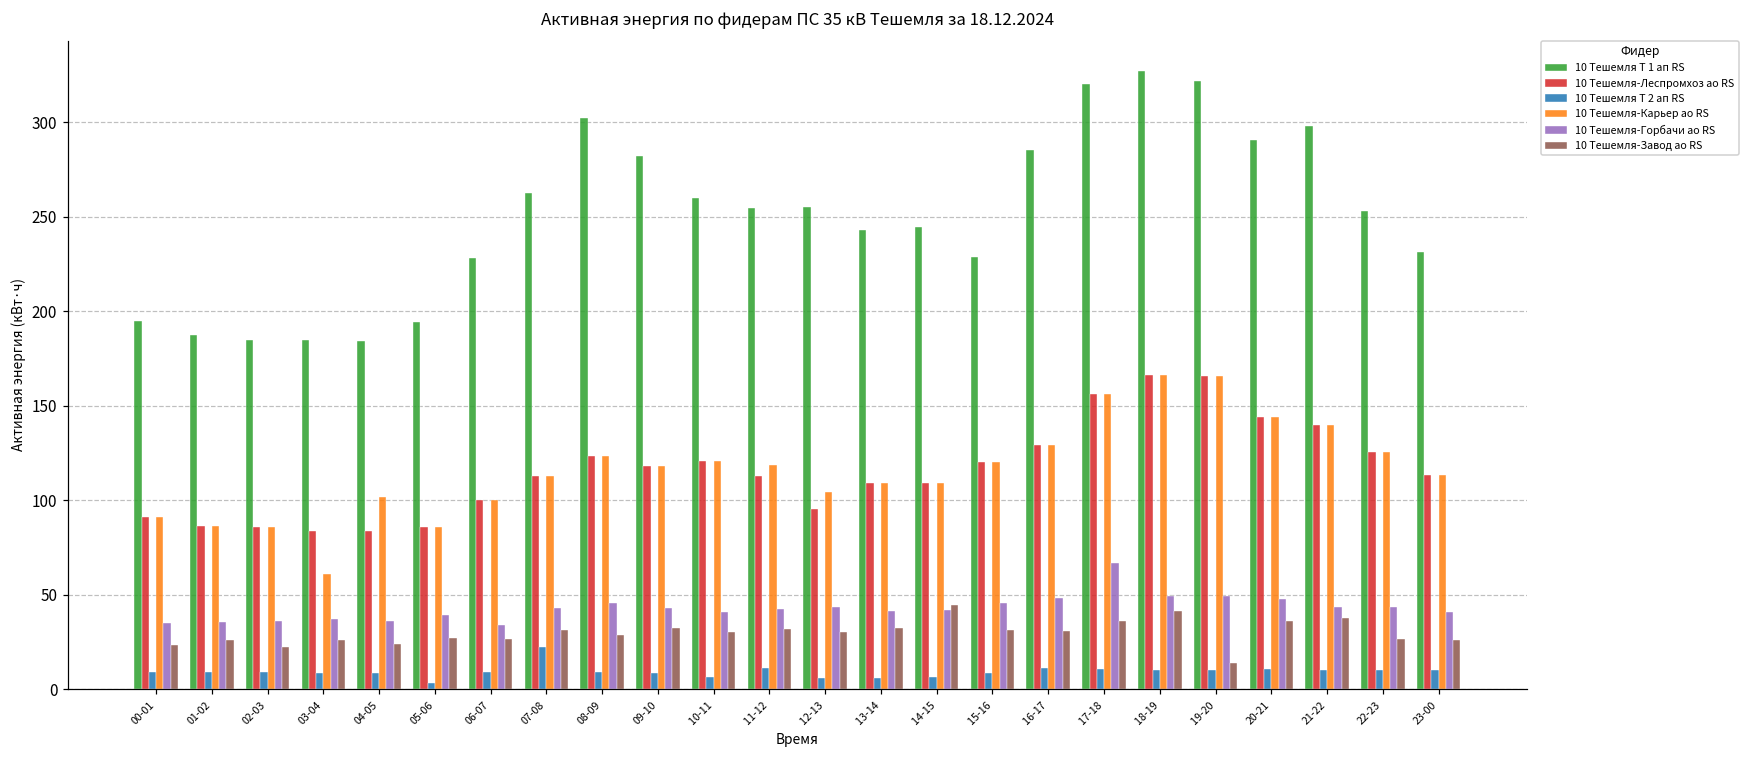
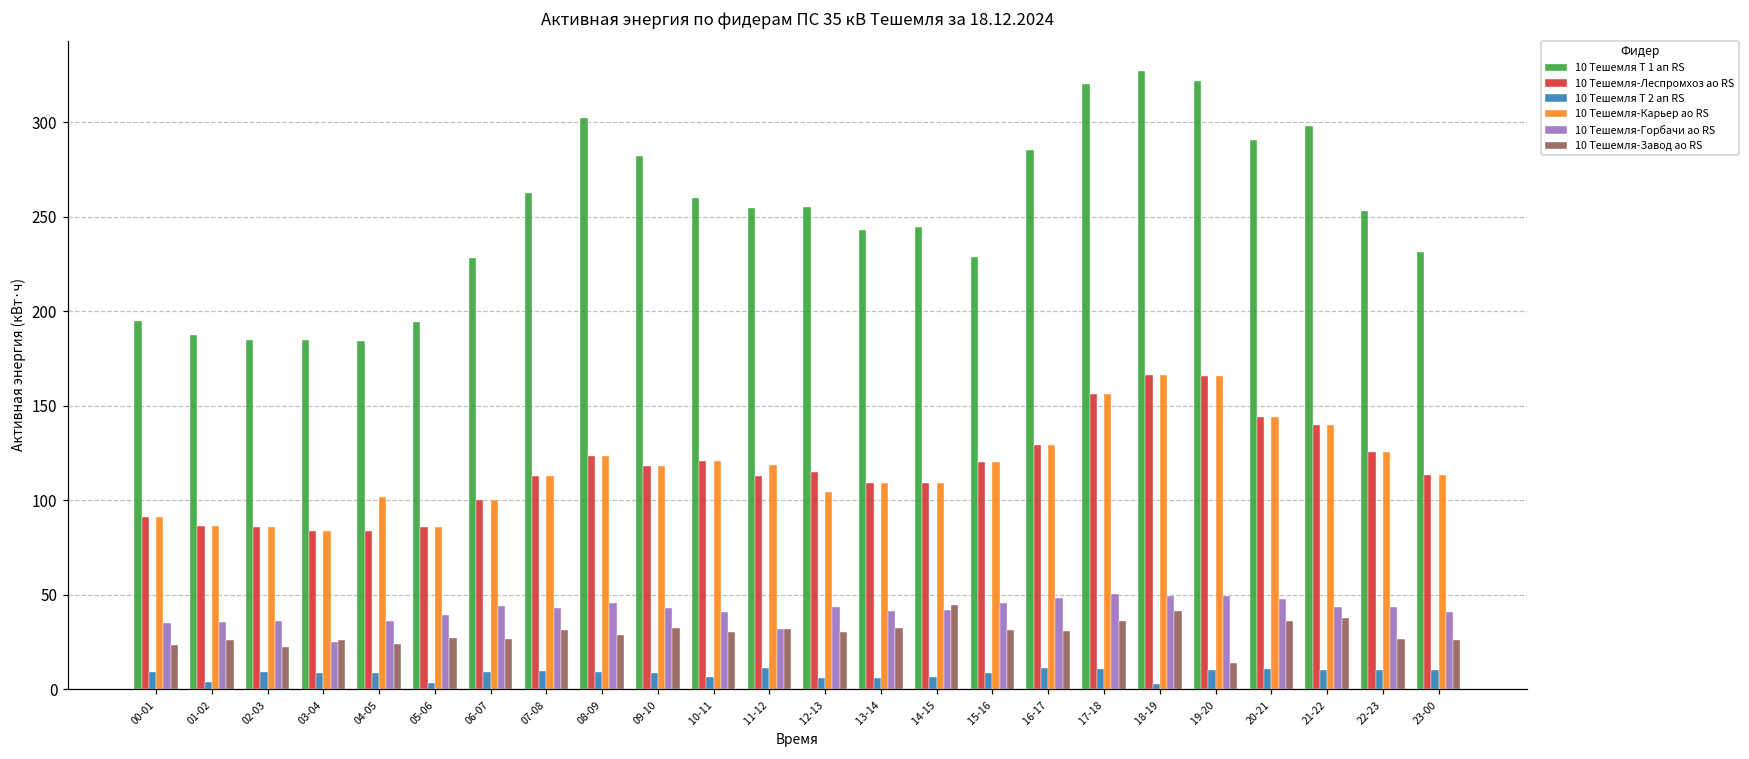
  {
    "10 Тешемля Т 1 ап RS": {
      "00-01": 195,
      "01-02": 187,
      "02-03": 185,
      "03-04": 185,
      "04-05": 184,
      "05-06": 194,
      "06-07": 228,
      "07-08": 262,
      "08-09": 302,
      "09-10": 282,
      "10-11": 260,
      "11-12": 254,
      "12-13": 255,
      "13-14": 243,
      "14-15": 245,
      "15-16": 229,
      "16-17": 285,
      "17-18": 320,
      "18-19": 327,
      "19-20": 322,
      "20-21": 290,
      "21-22": 298,
      "22-23": 253,
      "23-00": 231
    },
    "10 Тешемля-Леспромхоз ао RS": {
      "00-01": 91,
      "01-02": 86,
      "02-03": 86,
      "03-04": 84,
      "04-05": 84,
      "05-06": 86,
      "06-07": 100,
      "07-08": 113,
      "08-09": 123,
      "09-10": 118,
      "10-11": 121,
      "11-12": 113,
-     "12-13": 96,
+     "12-13": 115,
      "13-14": 109,
      "14-15": 109,
      "15-16": 120,
      "16-17": 129,
      "17-18": 156,
      "18-19": 166,
      "19-20": 166,
      "20-21": 144,
      "21-22": 140,
      "22-23": 125,
      "23-00": 113
    },
    "10 Тешемля Т 2 ап RS": {
      "00-01": 9,
-     "01-02": 9,
+     "01-02": 4,
      "02-03": 9,
      "03-04": 9,
      "04-05": 9,
      "05-06": 3,
      "06-07": 9,
-     "07-08": 23,
+     "07-08": 10,
      "08-09": 9,
      "09-10": 8,
      "10-11": 7,
      "11-12": 11,
      "12-13": 6,
      "13-14": 6,
      "14-15": 6,
      "15-16": 8,
      "16-17": 12,
      "17-18": 11,
-     "18-19": 10,
+     "18-19": 3,
      "19-20": 10,
      "20-21": 11,
      "21-22": 10,
      "22-23": 10,
      "23-00": 10
    },
    "10 Тешемля-Карьер ао RS": {
      "00-01": 91,
      "01-02": 86,
      "02-03": 86,
-     "03-04": 61,
+     "03-04": 84,
      "04-05": 102,
      "05-06": 86,
      "06-07": 100,
      "07-08": 113,
      "08-09": 123,
      "09-10": 118,
      "10-11": 121,
      "11-12": 119,
      "12-13": 104,
      "13-14": 109,
      "14-15": 109,
      "15-16": 120,
      "16-17": 129,
      "17-18": 156,
      "18-19": 166,
      "19-20": 166,
      "20-21": 144,
      "21-22": 140,
      "22-23": 125,
      "23-00": 113
    },
    "10 Тешемля-Горбачи ао RS": {
      "00-01": 35,
      "01-02": 36,
      "02-03": 36,
-     "03-04": 37,
+     "03-04": 25,
      "04-05": 36,
      "05-06": 39,
-     "06-07": 34,
+     "06-07": 44,
      "07-08": 43,
      "08-09": 46,
      "09-10": 43,
      "10-11": 41,
-     "11-12": 43,
+     "11-12": 32,
      "12-13": 44,
      "13-14": 42,
      "14-15": 42,
      "15-16": 46,
      "16-17": 49,
-     "17-18": 67,
+     "17-18": 51,
      "18-19": 50,
      "19-20": 49,
      "20-21": 48,
      "21-22": 44,
      "22-23": 44,
      "23-00": 41
    },
    "10 Тешемля-Завод ао RS": {
      "00-01": 24,
      "01-02": 26,
      "02-03": 22,
      "03-04": 26,
      "04-05": 24,
      "05-06": 27,
      "06-07": 27,
      "07-08": 31,
      "08-09": 29,
      "09-10": 33,
      "10-11": 30,
      "11-12": 32,
      "12-13": 30,
      "13-14": 32,
      "14-15": 45,
      "15-16": 31,
      "16-17": 31,
      "17-18": 36,
      "18-19": 41,
      "19-20": 14,
      "20-21": 36,
      "21-22": 38,
      "22-23": 27,
      "23-00": 26
    }
  }
